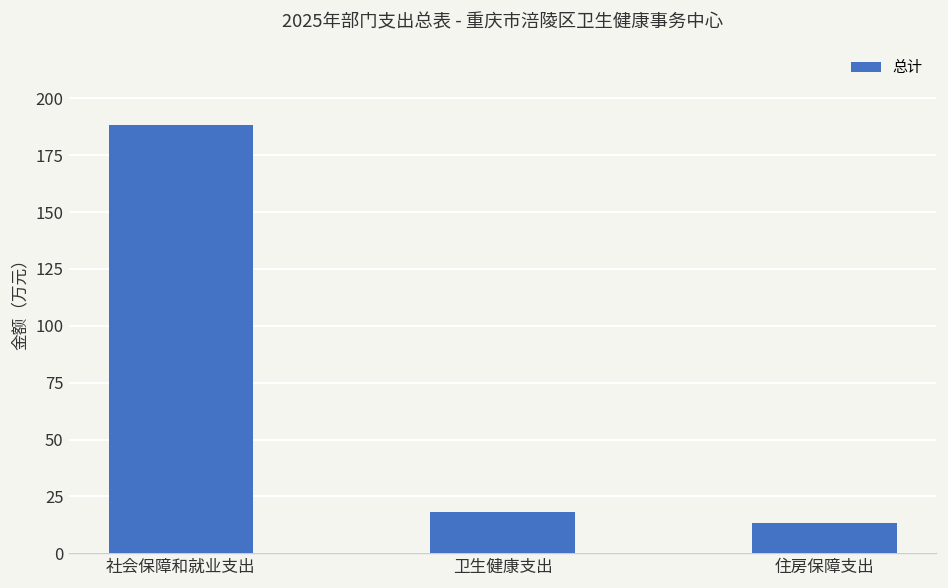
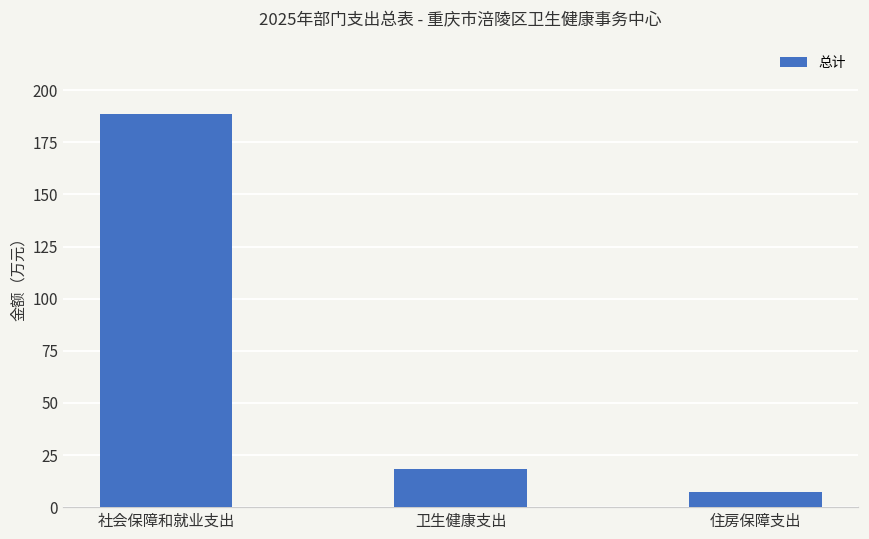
  {
    "社会保障和就业支出": 188,
    "卫生健康支出": 18,
-   "住房保障支出": 13
+   "住房保障支出": 7
  }
